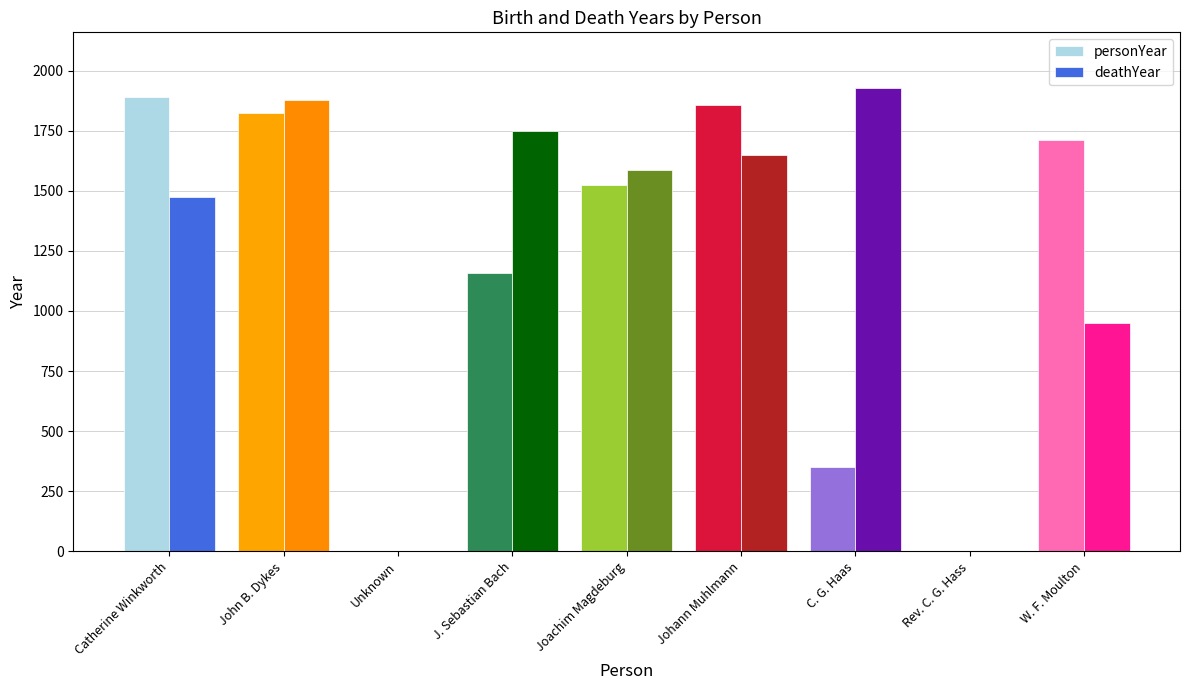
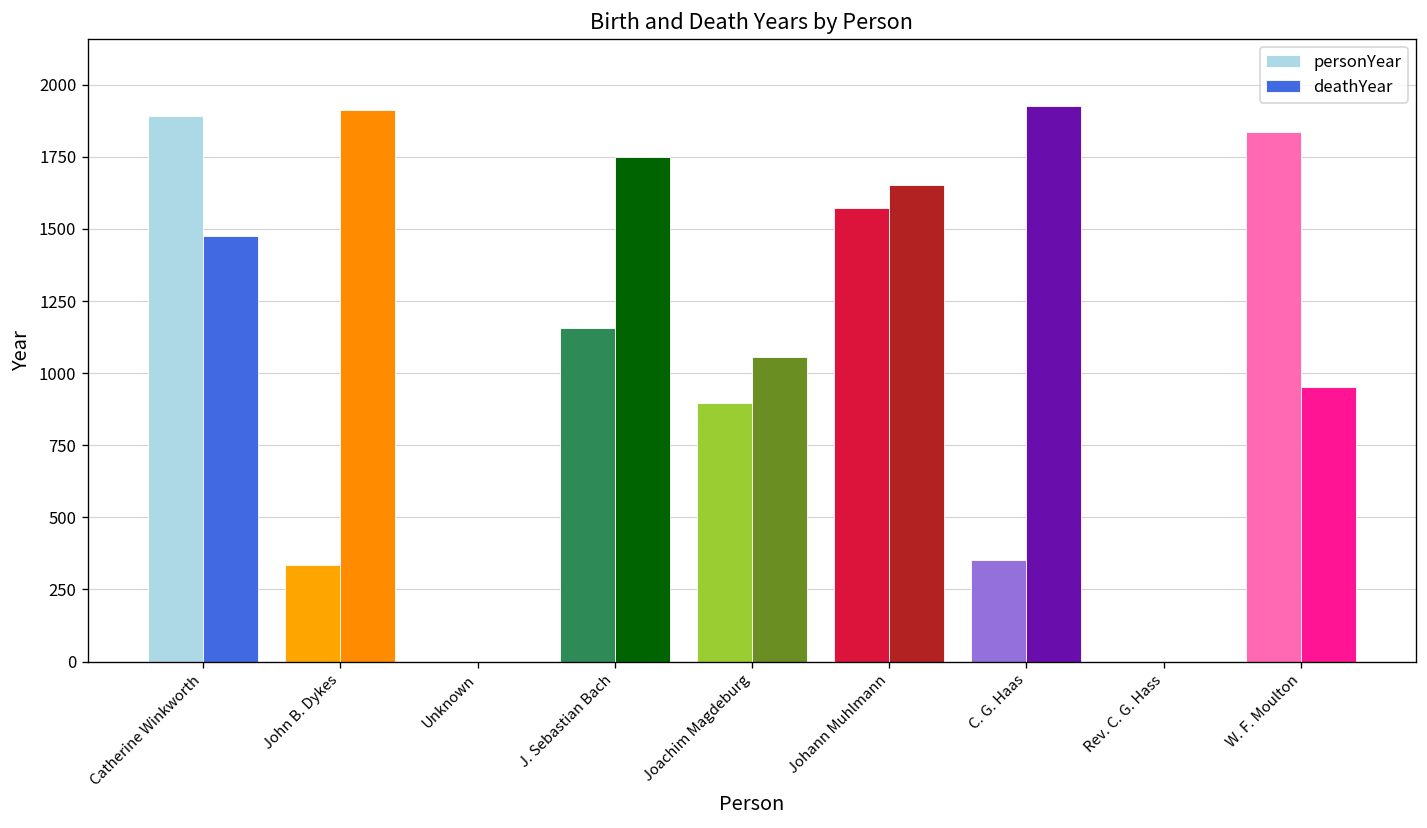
  {
    "personYear": {
      "Catherine Winkworth": 1890,
-     "John B. Dykes": 1820,
+     "John B. Dykes": 340,
      "Unknown": 0,
      "J. Sebastian Bach": 1160,
-     "Joachim Magdeburg": 1530,
-     "Johann Muhlmann": 1860,
+     "Joachim Magdeburg": 900,
+     "Johann Muhlmann": 1570,
      "C. G. Haas": 350,
      "Rev. C. G. Hass": 0,
-     "W. F. Moulton": 1710
+     "W. F. Moulton": 1840
    },
    "deathYear": {
      "Catherine Winkworth": 1480,
-     "John B. Dykes": 1880,
+     "John B. Dykes": 1910,
      "Unknown": 0,
      "J. Sebastian Bach": 1750,
-     "Joachim Magdeburg": 1590,
+     "Joachim Magdeburg": 1060,
      "Johann Muhlmann": 1650,
      "C. G. Haas": 1930,
      "Rev. C. G. Hass": 0,
      "W. F. Moulton": 950
    }
  }
